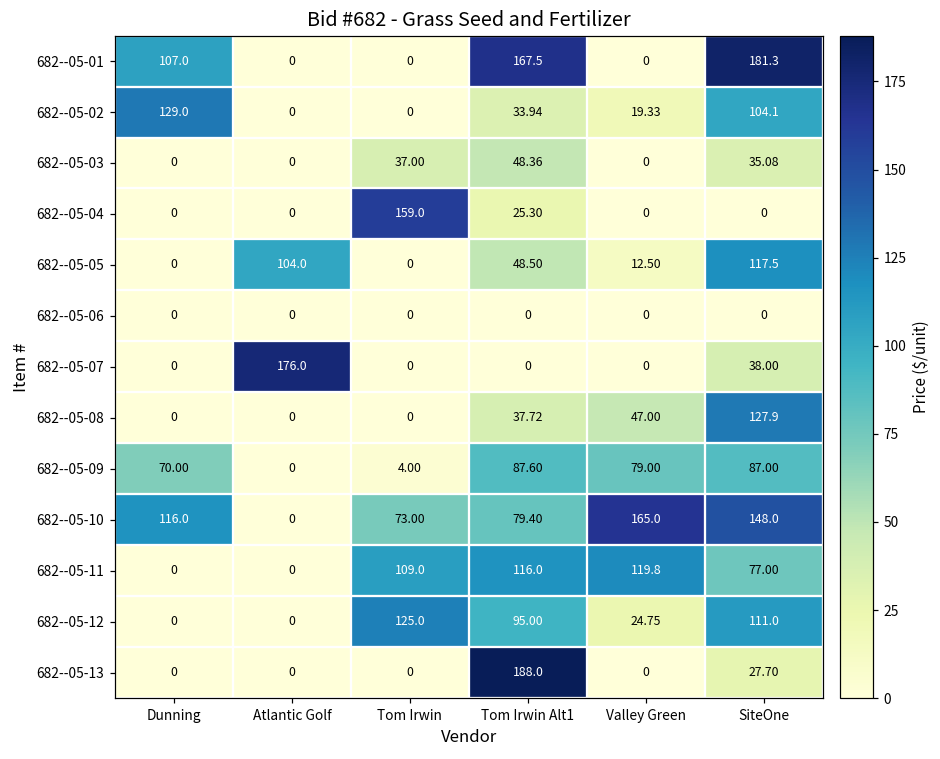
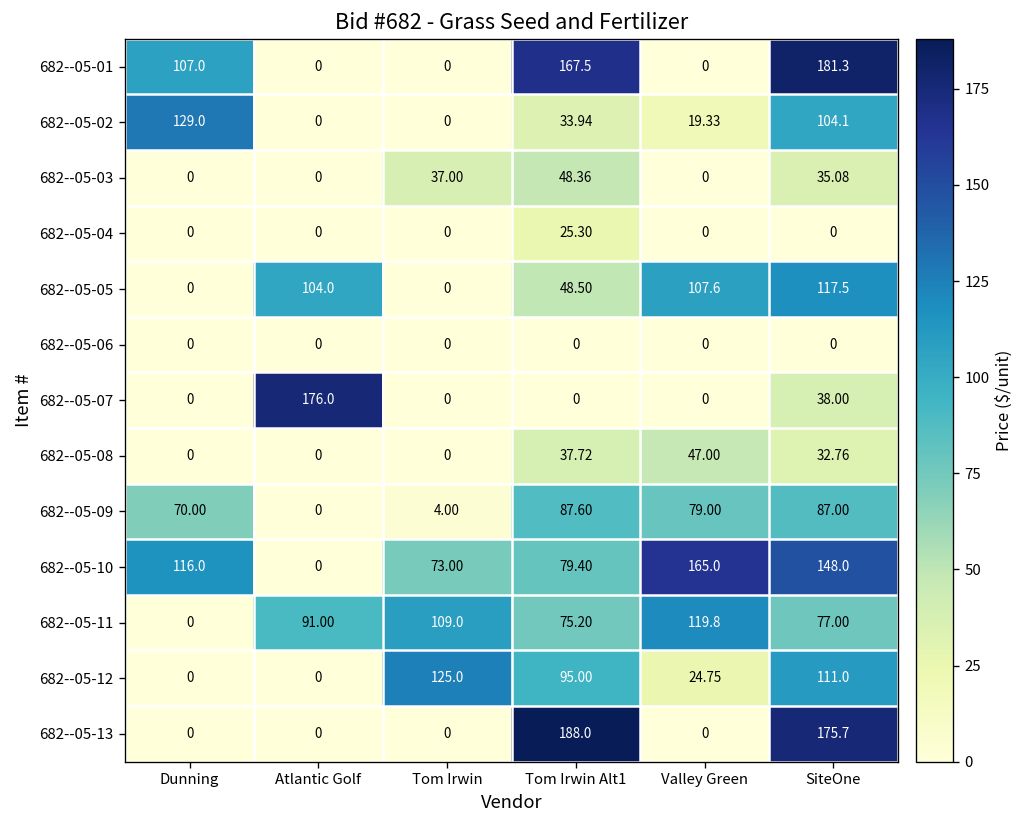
  {
    "682--05-01": {
      "Dunning": 107.0,
      "Atlantic Golf": 0,
      "Tom Irwin": 0,
      "Tom Irwin Alt1": 167.5,
      "Valley Green": 0,
      "SiteOne": 181.3
    },
    "682--05-02": {
      "Dunning": 129.0,
      "Atlantic Golf": 0,
      "Tom Irwin": 0,
      "Tom Irwin Alt1": 33.94,
      "Valley Green": 19.33,
      "SiteOne": 104.1
    },
    "682--05-03": {
      "Dunning": 0,
      "Atlantic Golf": 0,
      "Tom Irwin": 37.00,
      "Tom Irwin Alt1": 48.36,
      "Valley Green": 0,
      "SiteOne": 35.08
    },
    "682--05-04": {
      "Dunning": 0,
      "Atlantic Golf": 0,
-     "Tom Irwin": 159.0,
+     "Tom Irwin": 0,
      "Tom Irwin Alt1": 25.30,
      "Valley Green": 0,
      "SiteOne": 0
    },
    "682--05-05": {
      "Dunning": 0,
      "Atlantic Golf": 104.0,
      "Tom Irwin": 0,
      "Tom Irwin Alt1": 48.50,
-     "Valley Green": 12.50,
+     "Valley Green": 107.6,
      "SiteOne": 117.5
    },
    "682--05-06": {
      "Dunning": 0,
      "Atlantic Golf": 0,
      "Tom Irwin": 0,
      "Tom Irwin Alt1": 0,
      "Valley Green": 0,
      "SiteOne": 0
    },
    "682--05-07": {
      "Dunning": 0,
      "Atlantic Golf": 176.0,
      "Tom Irwin": 0,
      "Tom Irwin Alt1": 0,
      "Valley Green": 0,
      "SiteOne": 38.00
    },
    "682--05-08": {
      "Dunning": 0,
      "Atlantic Golf": 0,
      "Tom Irwin": 0,
      "Tom Irwin Alt1": 37.72,
      "Valley Green": 47.00,
-     "SiteOne": 127.9
+     "SiteOne": 32.76
    },
    "682--05-09": {
      "Dunning": 70.00,
      "Atlantic Golf": 0,
      "Tom Irwin": 4.00,
      "Tom Irwin Alt1": 87.60,
      "Valley Green": 79.00,
      "SiteOne": 87.00
    },
    "682--05-10": {
      "Dunning": 116.0,
      "Atlantic Golf": 0,
      "Tom Irwin": 73.00,
      "Tom Irwin Alt1": 79.40,
      "Valley Green": 165.0,
      "SiteOne": 148.0
    },
    "682--05-11": {
      "Dunning": 0,
-     "Atlantic Golf": 0,
+     "Atlantic Golf": 91.00,
      "Tom Irwin": 109.0,
-     "Tom Irwin Alt1": 116.0,
+     "Tom Irwin Alt1": 75.20,
      "Valley Green": 119.8,
      "SiteOne": 77.00
    },
    "682--05-12": {
      "Dunning": 0,
      "Atlantic Golf": 0,
      "Tom Irwin": 125.0,
      "Tom Irwin Alt1": 95.00,
      "Valley Green": 24.75,
      "SiteOne": 111.0
    },
    "682--05-13": {
      "Dunning": 0,
      "Atlantic Golf": 0,
      "Tom Irwin": 0,
      "Tom Irwin Alt1": 188.0,
      "Valley Green": 0,
-     "SiteOne": 27.70
+     "SiteOne": 175.7
    }
  }
